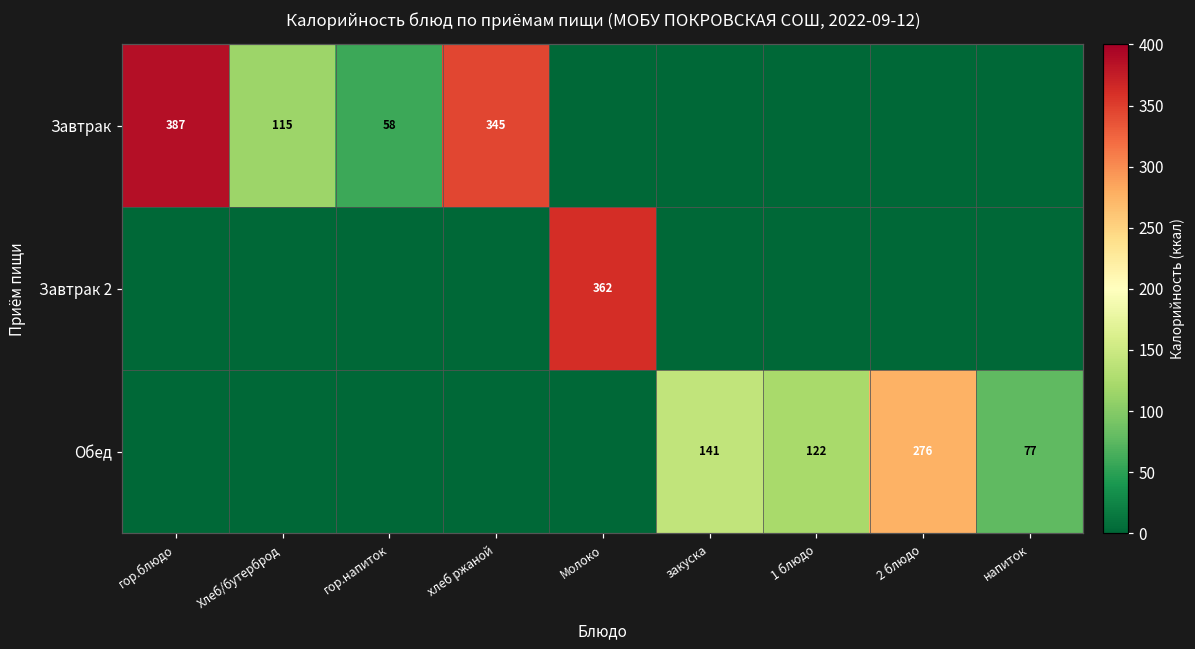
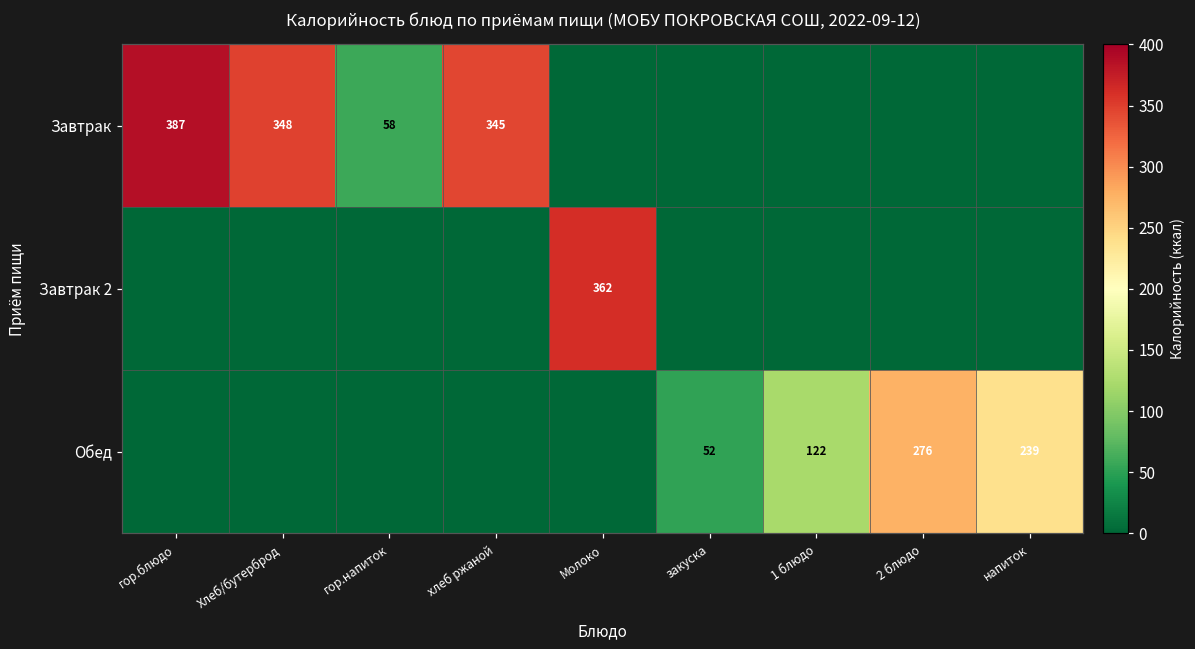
  {
    "Завтрак": {
      "гор.блюдо": 387,
-     "Хлеб/бутерброд": 115,
+     "Хлеб/бутерброд": 348,
      "гор.напиток": 58,
      "хлеб ржаной": 345
    },
    "Завтрак 2": {
      "Молоко": 362
    },
    "Обед": {
-     "закуска": 141,
+     "закуска": 52,
      "1 блюдо": 122,
      "2 блюдо": 276,
-     "напиток": 77
+     "напиток": 239
    }
  }
